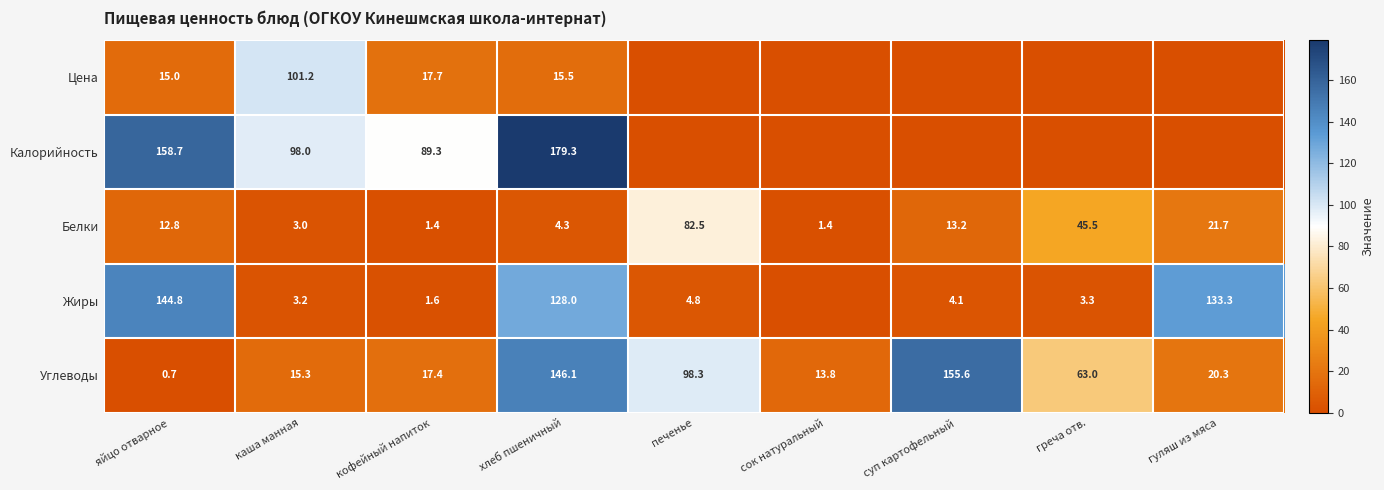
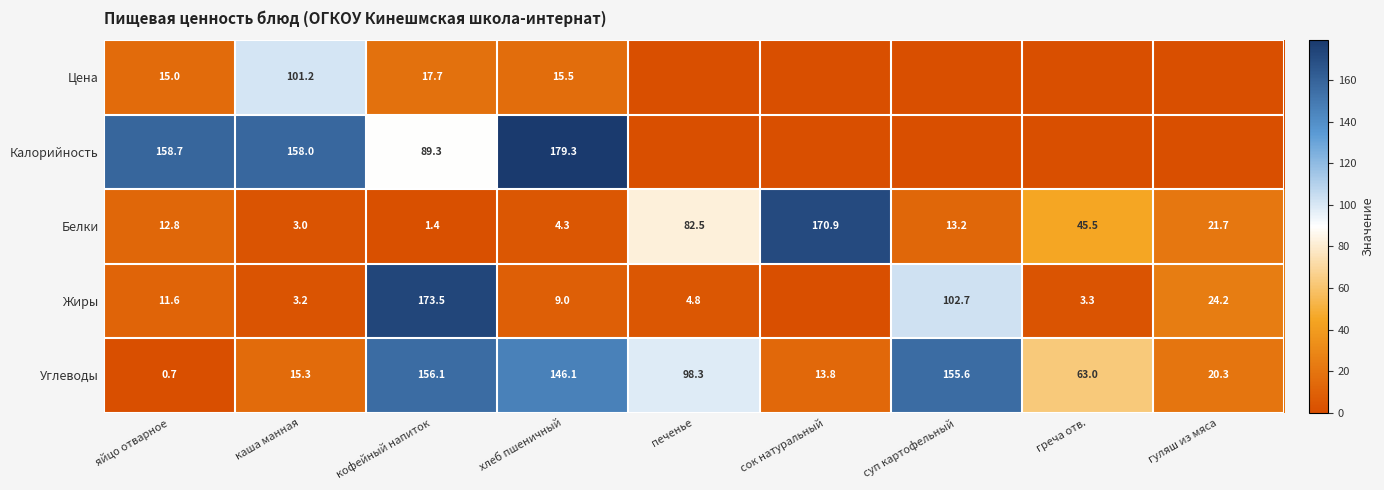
  {
    "Цена": {
      "яйцо отварное": 15.0,
      "каша манная": 101.2,
      "кофейный напиток": 17.7,
      "хлеб пшеничный": 15.5
    },
    "Калорийность": {
      "яйцо отварное": 158.7,
-     "каша манная": 98.0,
+     "каша манная": 158.0,
      "кофейный напиток": 89.3,
      "хлеб пшеничный": 179.3
    },
    "Белки": {
      "яйцо отварное": 12.8,
      "каша манная": 3.0,
      "кофейный напиток": 1.4,
      "хлеб пшеничный": 4.3,
      "печенье": 82.5,
-     "сок натуральный": 1.4,
+     "сок натуральный": 170.9,
      "суп картофельный": 13.2,
      "греча отв.": 45.5,
      "гуляш из мяса": 21.7
    },
    "Жиры": {
-     "яйцо отварное": 144.8,
+     "яйцо отварное": 11.6,
      "каша манная": 3.2,
-     "кофейный напиток": 1.6,
-     "хлеб пшеничный": 128.0,
+     "кофейный напиток": 173.5,
+     "хлеб пшеничный": 9.0,
      "печенье": 4.8,
-     "суп картофельный": 4.1,
+     "суп картофельный": 102.7,
      "греча отв.": 3.3,
-     "гуляш из мяса": 133.3
+     "гуляш из мяса": 24.2
    },
    "Углеводы": {
      "яйцо отварное": 0.7,
      "каша манная": 15.3,
-     "кофейный напиток": 17.4,
+     "кофейный напиток": 156.1,
      "хлеб пшеничный": 146.1,
      "печенье": 98.3,
      "сок натуральный": 13.8,
      "суп картофельный": 155.6,
      "греча отв.": 63.0,
      "гуляш из мяса": 20.3
    }
  }
